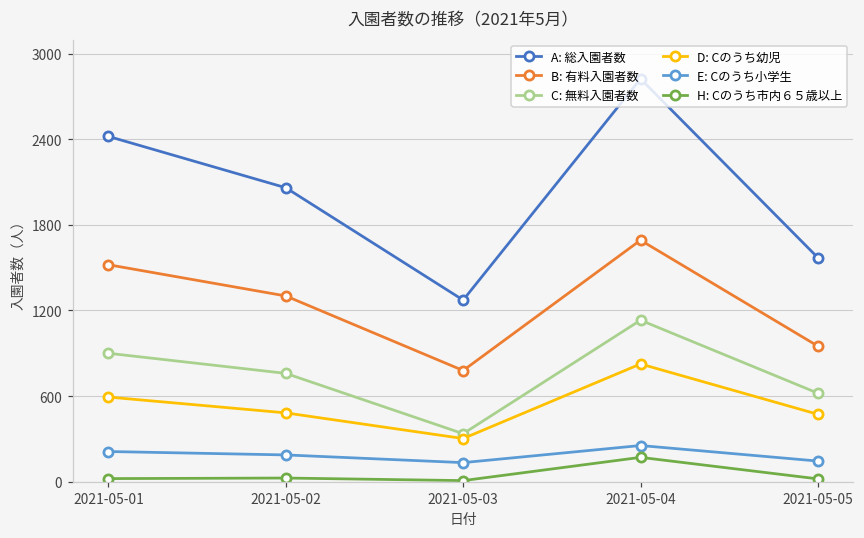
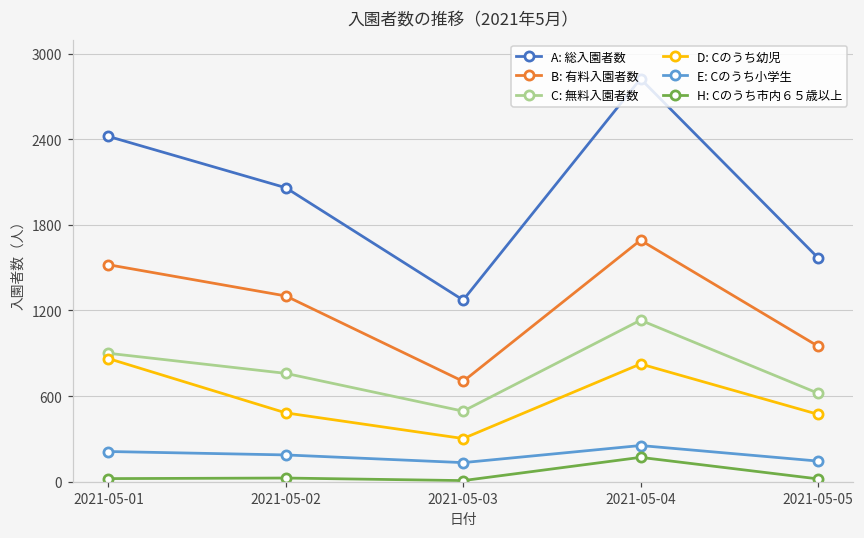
  {
    "B: 有料入園者数": {
      "2021-05-01": 1520,
      "2021-05-02": 1300,
-     "2021-05-03": 780,
+     "2021-05-03": 700,
      "2021-05-04": 1690,
      "2021-05-05": 950
    },
    "C: 無料入園者数": {
      "2021-05-01": 900,
      "2021-05-02": 760,
-     "2021-05-03": 340,
+     "2021-05-03": 490,
      "2021-05-04": 1130,
      "2021-05-05": 620
    },
    "D: Cのうち幼児": {
-     "2021-05-01": 590,
+     "2021-05-01": 860,
      "2021-05-02": 480,
      "2021-05-03": 300,
      "2021-05-04": 830,
      "2021-05-05": 470
    },
    "H: Cのうち市内６５歳以上": {
      "2021-05-01": 20,
      "2021-05-02": 30,
      "2021-05-03": 10,
      "2021-05-04": 170,
      "2021-05-05": 20
    }
  }
